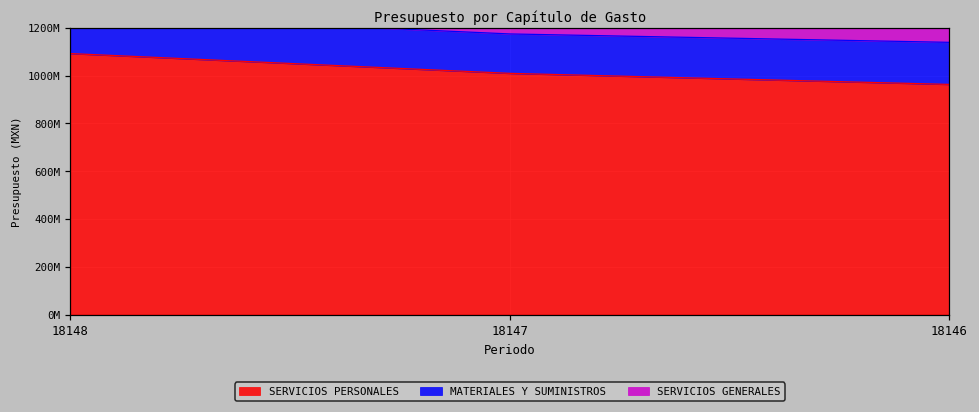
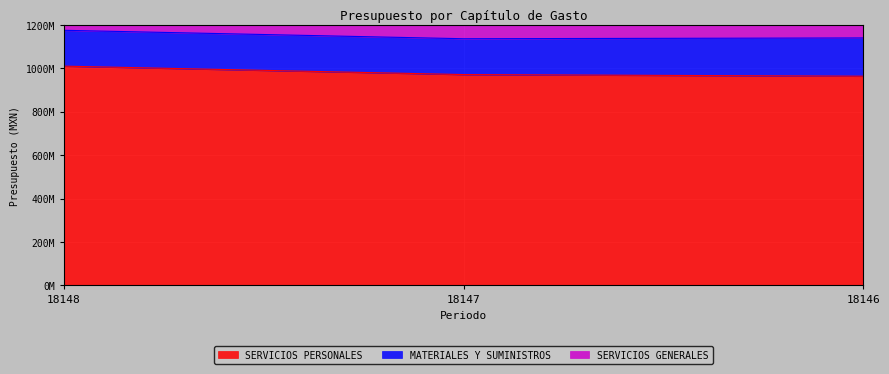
  {
    "SERVICIOS PERSONALES": {
-     "18148": 1090000000,
-     "18147": 1010000000,
+     "18148": 1010000000,
+     "18147": 970000000,
      "18146": 960000000
    },
    "MATERIALES Y SUMINISTROS": {
      "18147": 160000000,
      "18146": 180000000
    }
  }
